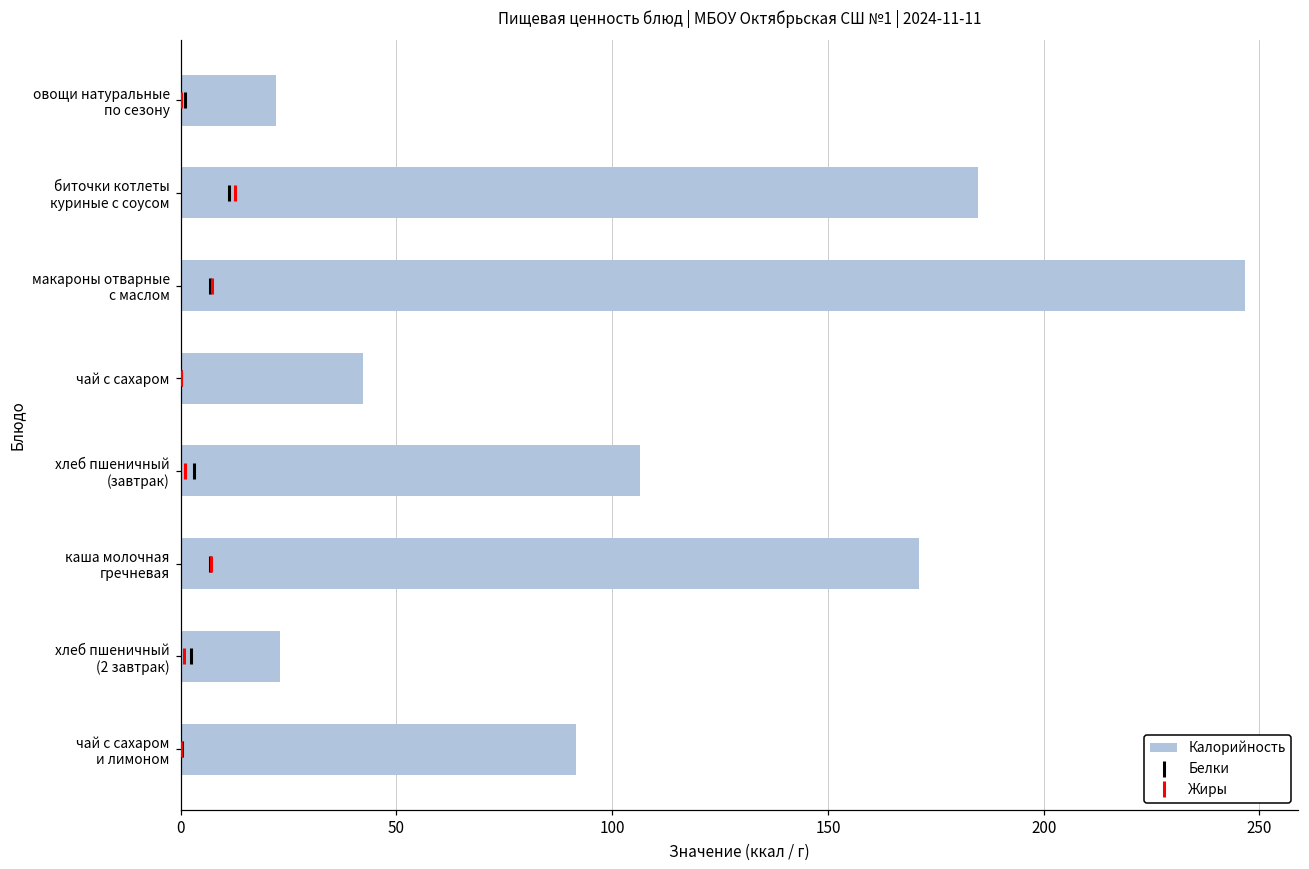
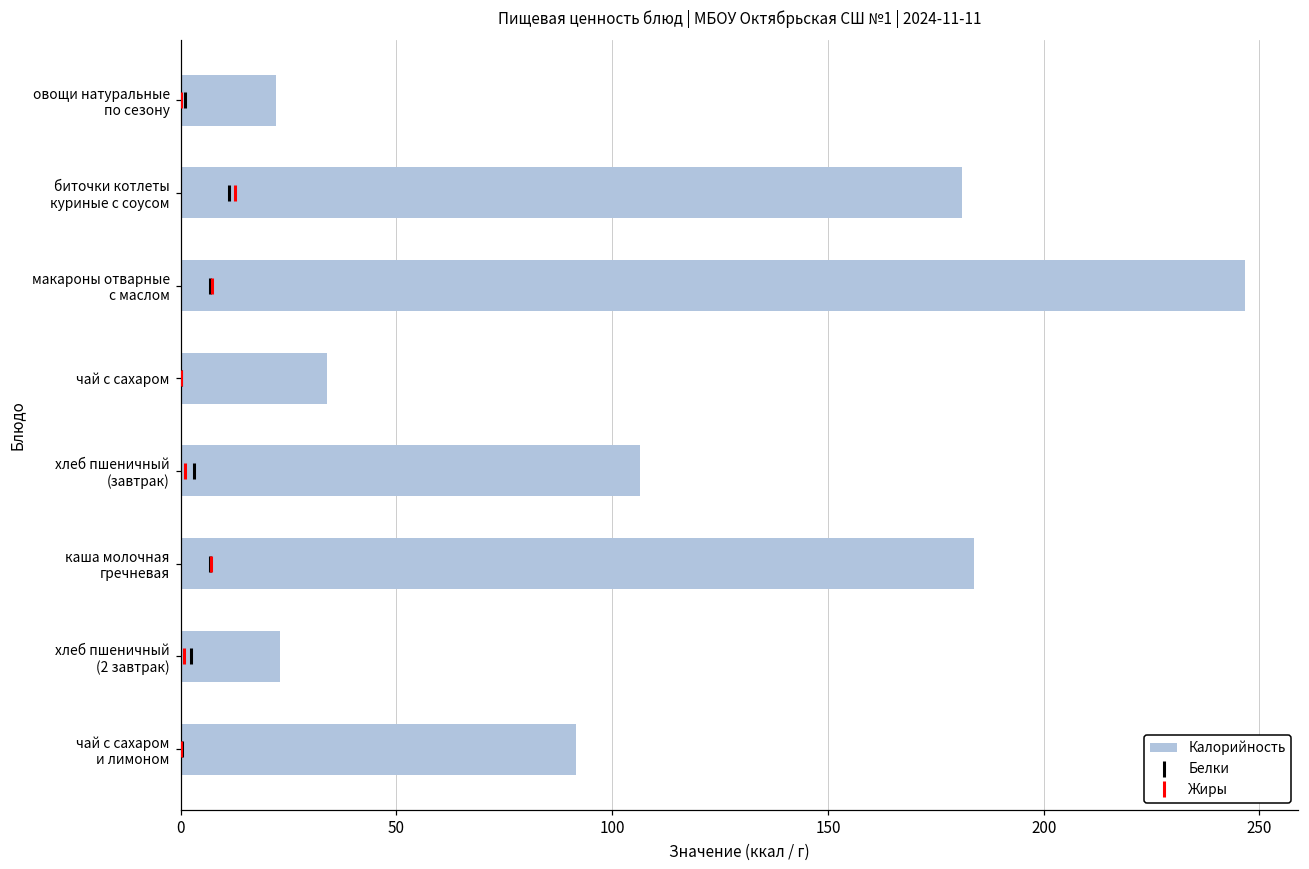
  {
    "Калорийность": {
      "овощи натуральные по сезону": 22,
-     "биточки котлеты куриные с соусом": 185,
+     "биточки котлеты куриные с соусом": 181,
      "макароны отварные с маслом": 247,
-     "чай с сахаром": 42,
+     "чай с сахаром": 34,
      "хлеб пшеничный (завтрак)": 106,
-     "каша молочная гречневая": 171,
+     "каша молочная гречневая": 184,
      "хлеб пшеничный (2 завтрак)": 23,
      "чай с сахаром и лимоном": 92
    }
  }
